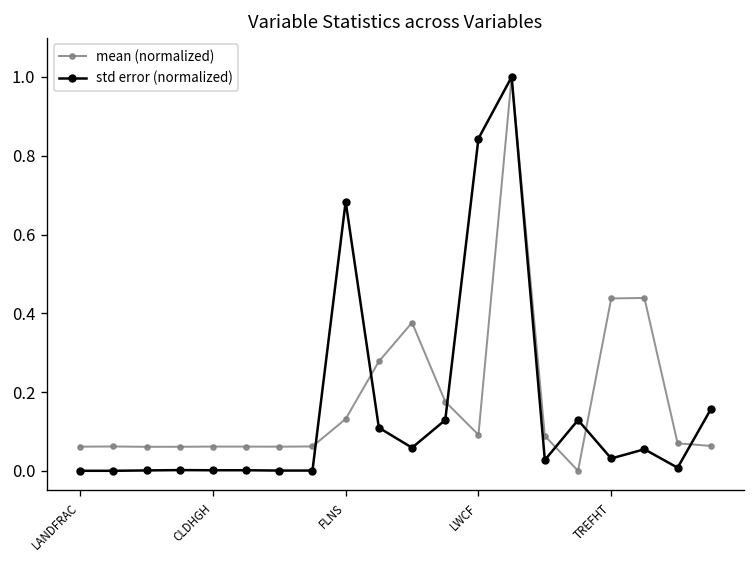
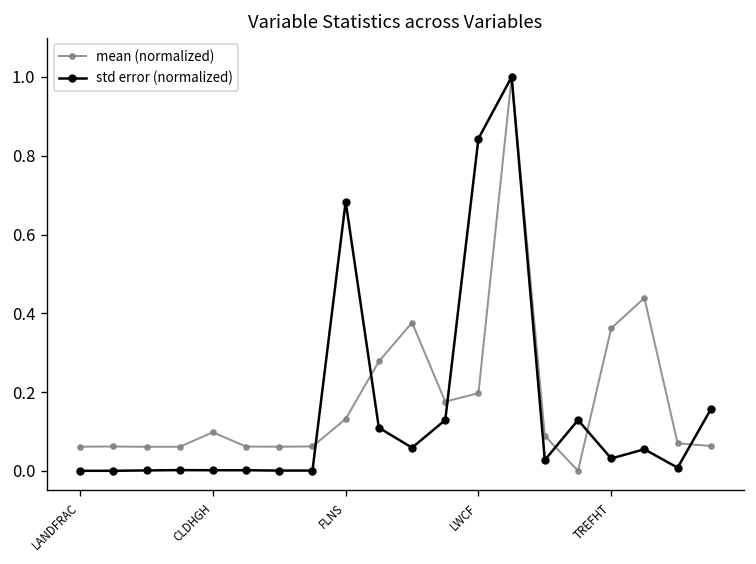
  {
    "mean (normalized)": {
      "LANDFRAC": 0.06,
-     "CLDHGH": 0.06,
+     "CLDHGH": 0.10,
      "FLNS": 0.13,
-     "LWCF": 0.09,
-     "TREFHT": 0.44
+     "LWCF": 0.20,
+     "TREFHT": 0.36
    },
    "std error (normalized)": {
      "LANDFRAC": 0.00,
      "CLDHGH": 0.00,
      "FLNS": 0.68,
      "LWCF": 0.84,
      "TREFHT": 0.03
    }
  }
